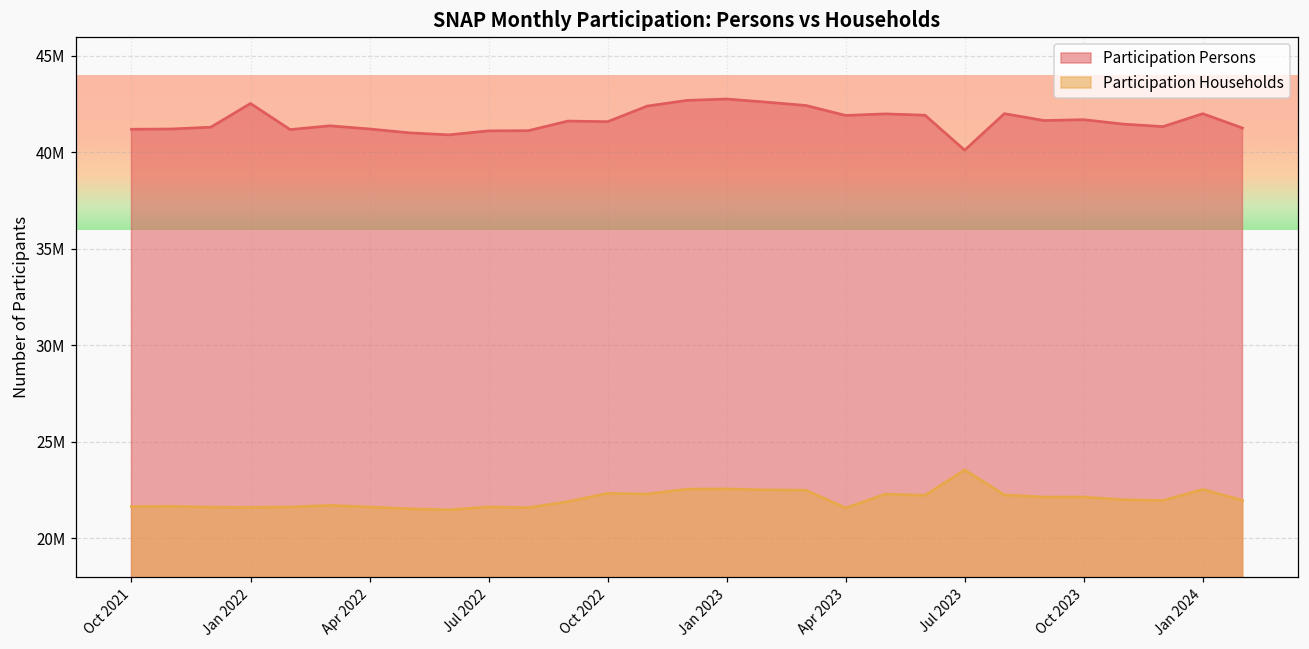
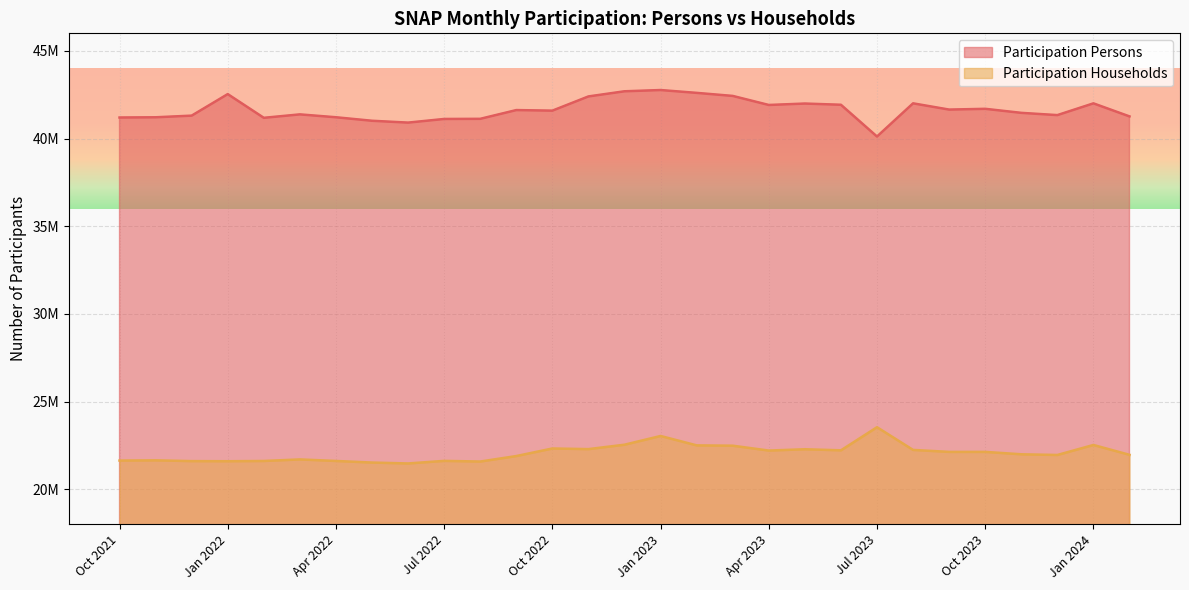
  {
    "Participation Persons": {
      "Oct 2021": 41200000,
      "Jan 2022": 42500000,
      "Apr 2022": 41200000,
      "Jul 2022": 41100000,
      "Oct 2022": 41600000,
      "Jan 2023": 42800000,
      "Apr 2023": 41900000,
      "Jul 2023": 40100000,
      "Oct 2023": 41700000,
      "Jan 2024": 42000000
    },
    "Participation Households": {
      "Oct 2021": 21600000,
      "Jan 2022": 21600000,
      "Apr 2022": 21600000,
      "Jul 2022": 21600000,
      "Oct 2022": 22300000,
-     "Jan 2023": 22500000,
-     "Apr 2023": 21600000,
+     "Jan 2023": 23000000,
+     "Apr 2023": 22200000,
      "Jul 2023": 23500000,
      "Oct 2023": 22100000,
      "Jan 2024": 22500000
    }
  }
